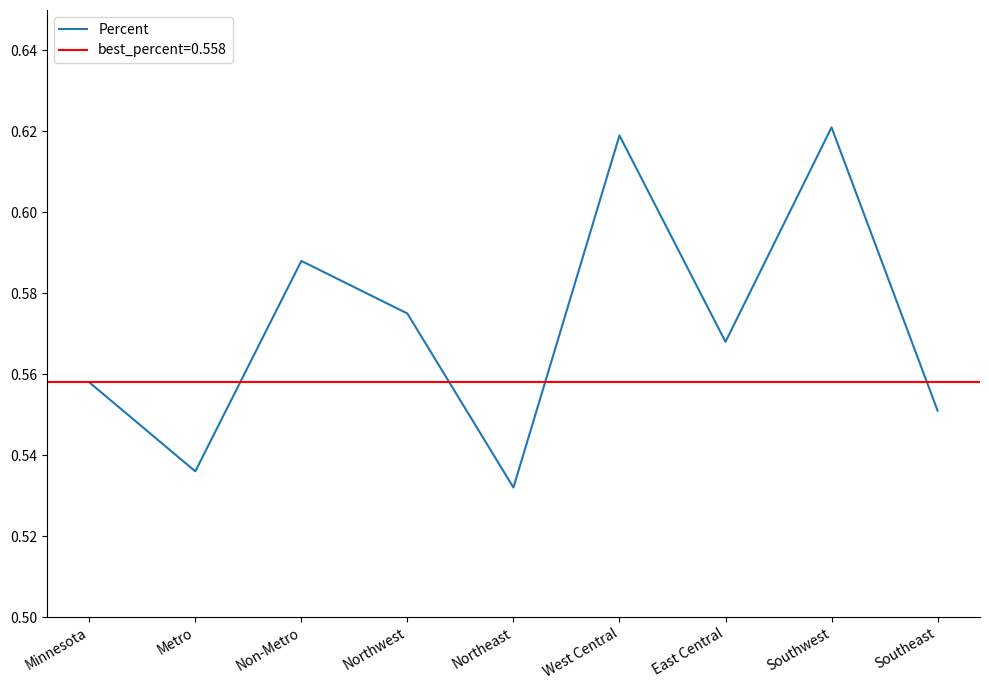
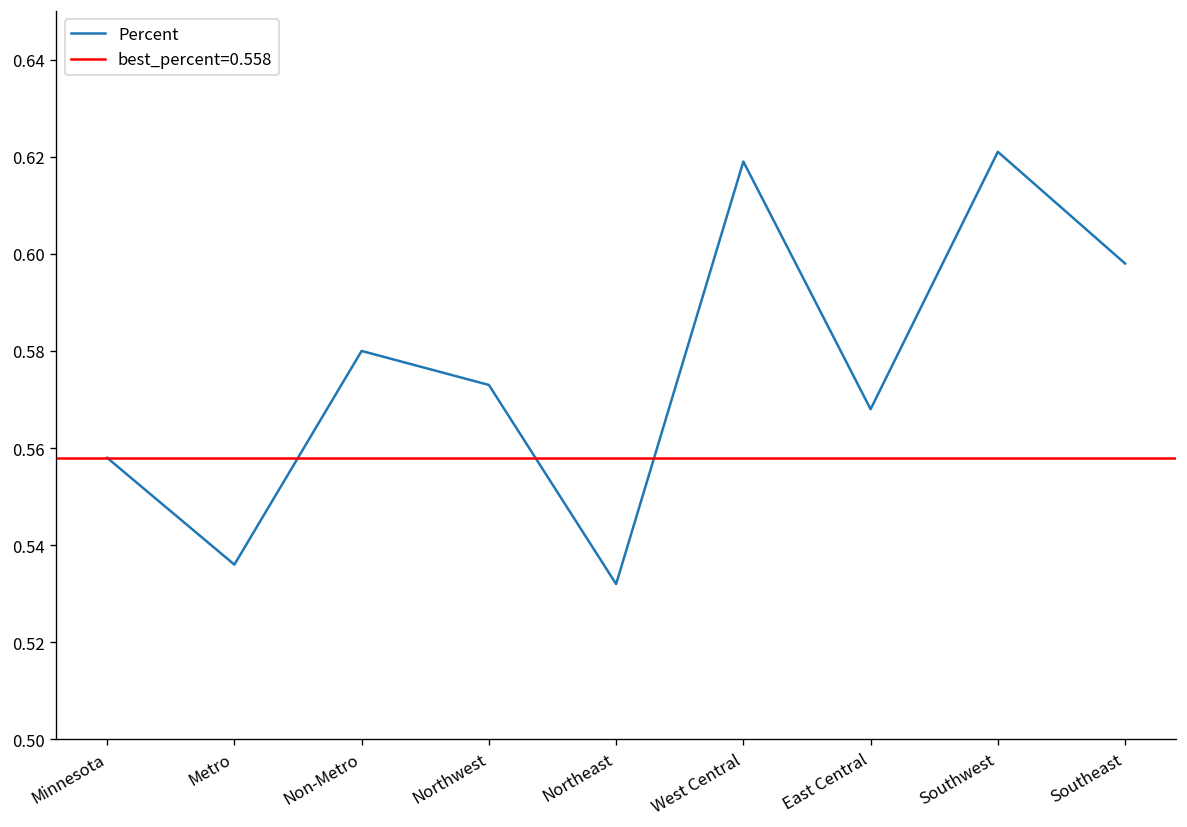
  {
    "Minnesota": 0.558,
    "Metro": 0.536,
-   "Non-Metro": 0.588,
-   "Northwest": 0.575,
+   "Non-Metro": 0.580,
+   "Northwest": 0.573,
    "Northeast": 0.532,
    "West Central": 0.619,
    "East Central": 0.568,
    "Southwest": 0.621,
-   "Southeast": 0.551
+   "Southeast": 0.598
  }
